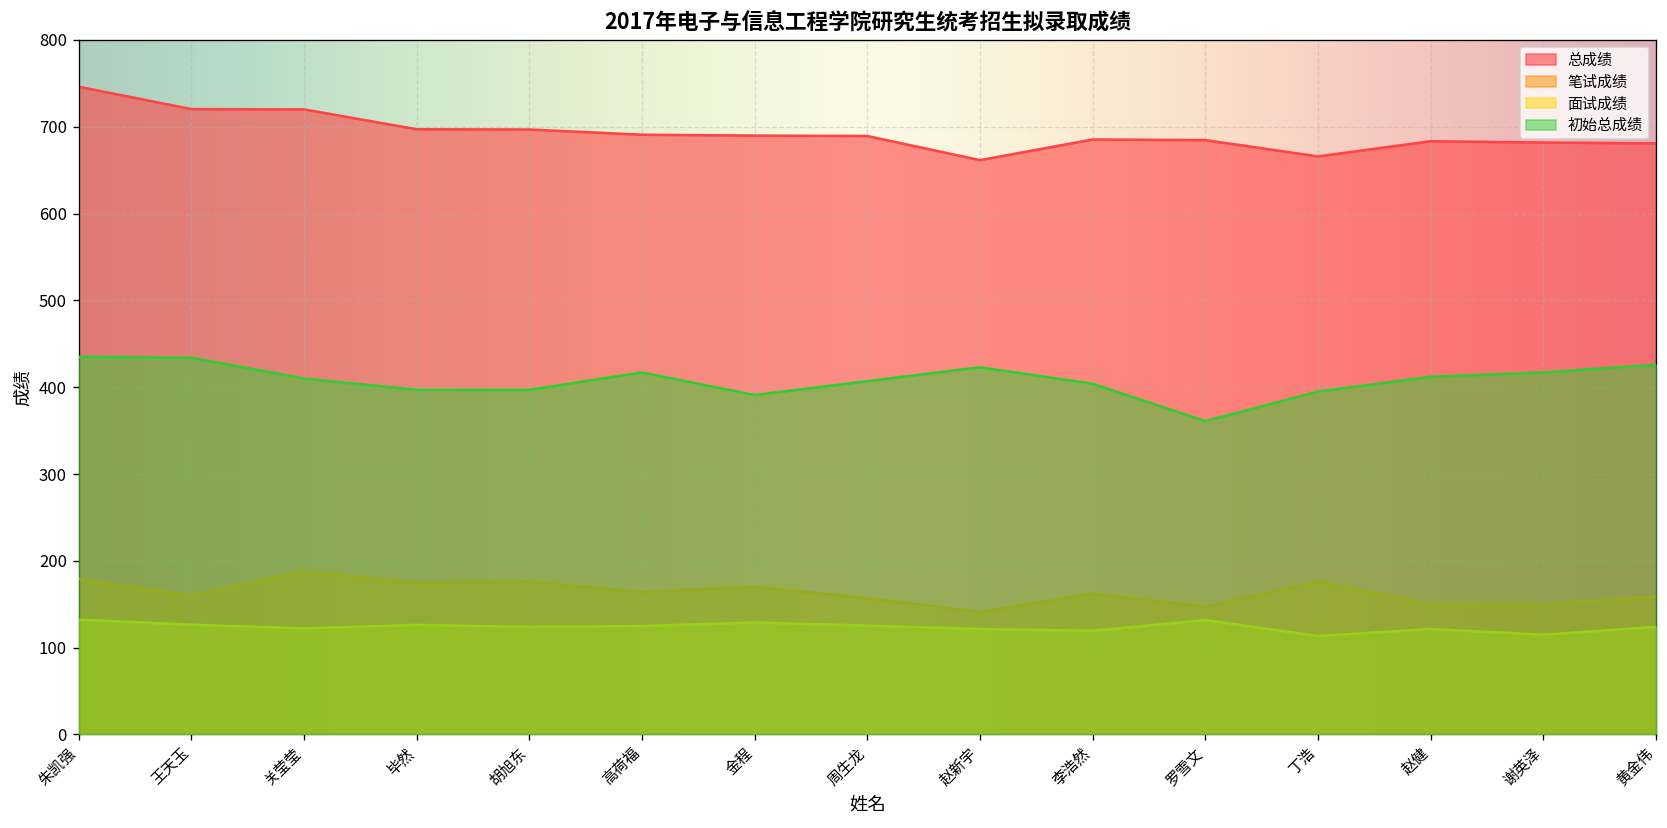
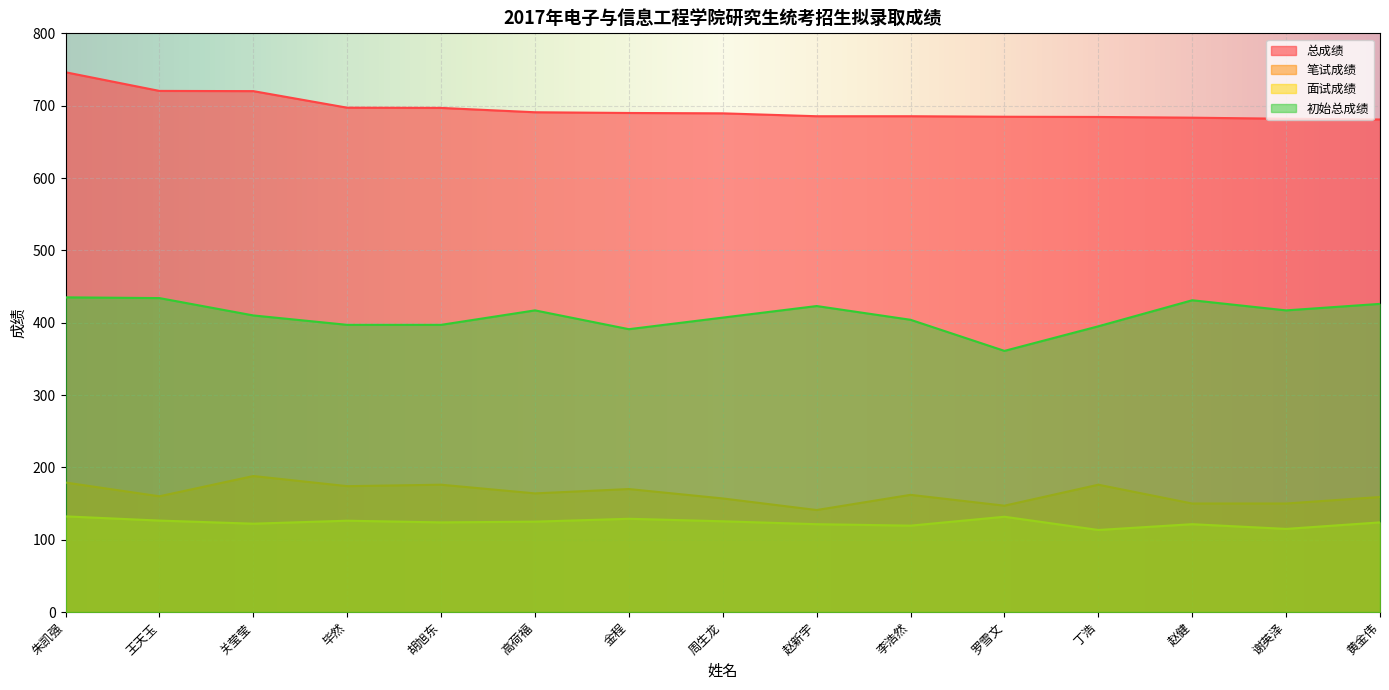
  {
    "总成绩": {
      "朱凯强": 750,
      "王天玉": 720,
      "关莹莹": 720,
      "毕然": 700,
      "胡旭东": 700,
      "高荷福": 690,
      "金程": 690,
      "周生龙": 690,
-     "赵新宇": 660,
+     "赵新宇": 690,
      "李浩然": 690,
      "罗雪文": 680,
-     "丁浩": 670,
+     "丁浩": 680,
      "赵健": 680,
      "黄金伟": 680
    },
    "初始总成绩": {
      "朱凯强": 440,
      "王天玉": 430,
      "关莹莹": 410,
      "毕然": 400,
      "胡旭东": 400,
      "高荷福": 420,
      "金程": 390,
      "周生龙": 410,
      "赵新宇": 420,
      "李浩然": 400,
      "罗雪文": 360,
      "丁浩": 400,
-     "赵健": 410,
+     "赵健": 430,
      "谢英泽": 420,
      "黄金伟": 430
    }
  }
